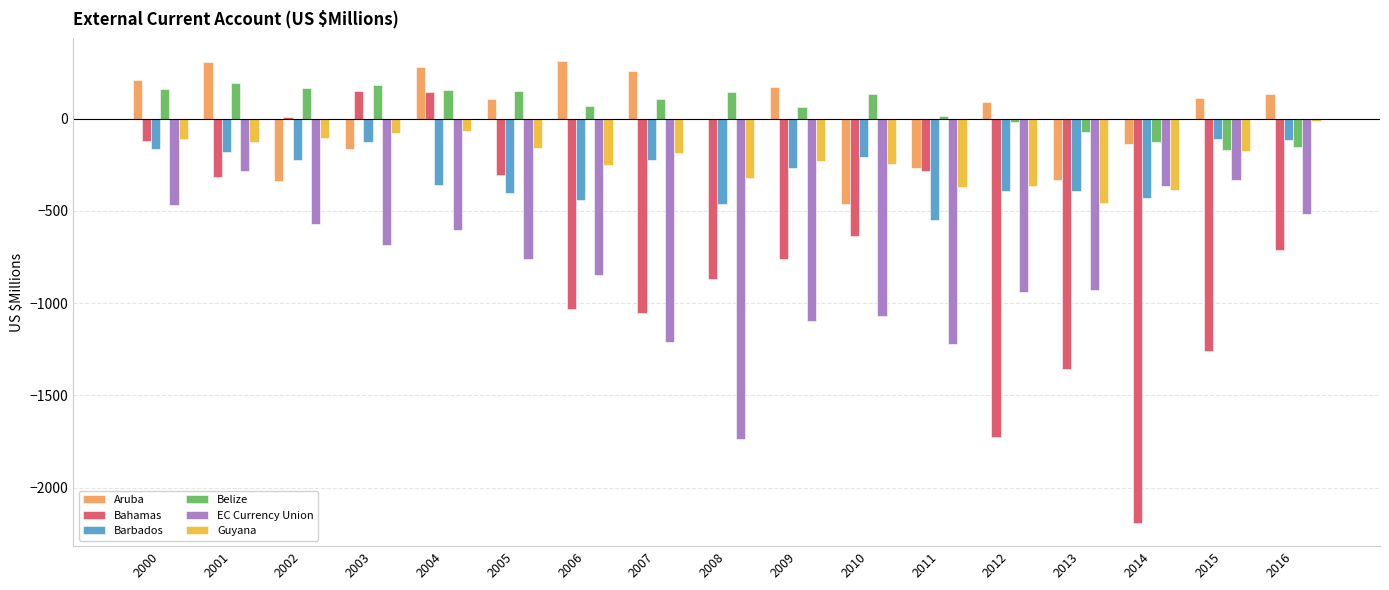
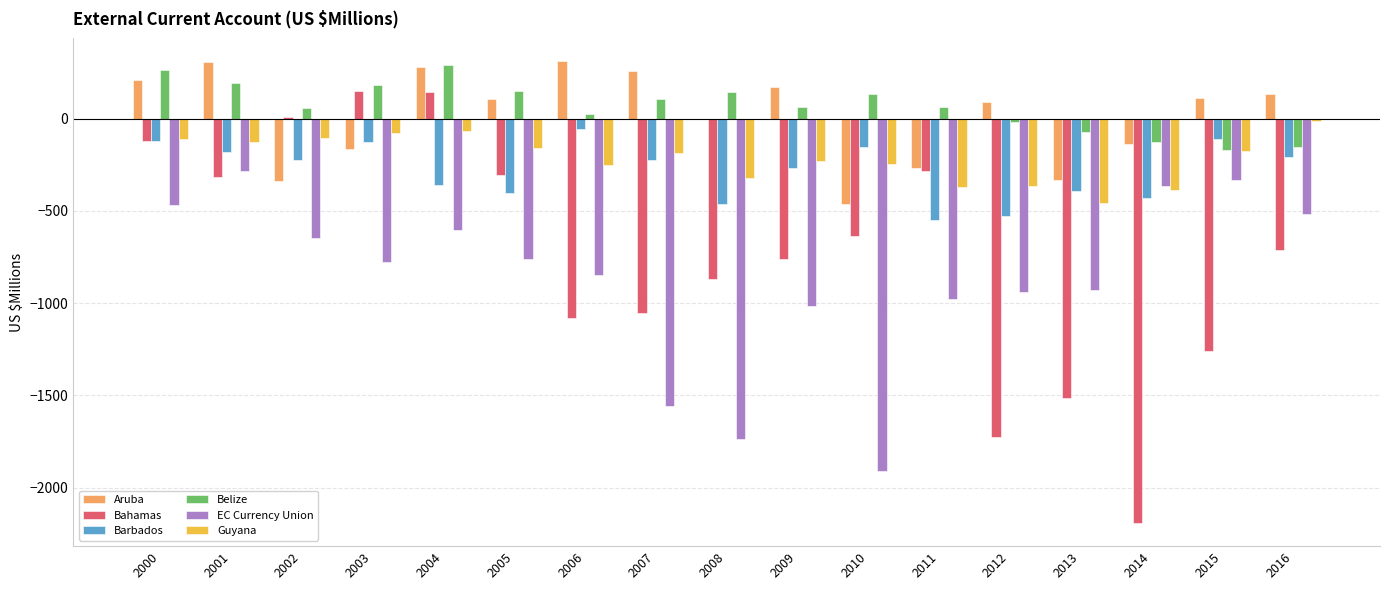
  {
    "Bahamas": {
      "2000": -120,
      "2001": -320,
      "2003": 150,
      "2004": 150,
      "2005": -300,
-     "2006": -1030,
+     "2006": -1080,
      "2007": -1050,
      "2008": -870,
      "2009": -760,
      "2010": -630,
      "2011": -280,
      "2012": -1730,
-     "2013": -1360,
+     "2013": -1520,
      "2014": -2190,
      "2015": -1260,
      "2016": -710
    },
    "Barbados": {
-     "2000": -170,
+     "2000": -120,
      "2001": -180,
      "2002": -220,
      "2003": -130,
      "2004": -360,
      "2005": -400,
-     "2006": -440,
+     "2006": -60,
      "2007": -230,
      "2008": -460,
      "2009": -270,
-     "2010": -210,
+     "2010": -150,
      "2011": -550,
-     "2012": -390,
+     "2012": -530,
      "2013": -390,
      "2014": -430,
      "2015": -110,
-     "2016": -120
+     "2016": -210
    },
    "Belize": {
-     "2000": 160,
+     "2000": 260,
      "2001": 190,
-     "2002": 170,
+     "2002": 60,
      "2003": 180,
-     "2004": 150,
+     "2004": 290,
      "2005": 150,
-     "2006": 70,
+     "2006": 30,
      "2007": 110,
      "2008": 140,
      "2009": 70,
      "2010": 130,
-     "2011": 20,
+     "2011": 60,
      "2012": -20,
      "2013": -70,
      "2014": -130,
      "2015": -170,
      "2016": -150
    },
    "EC Currency Union": {
      "2000": -470,
      "2001": -280,
-     "2002": -570,
-     "2003": -690,
+     "2002": -650,
+     "2003": -780,
      "2004": -600,
      "2005": -760,
      "2006": -850,
-     "2007": -1210,
+     "2007": -1560,
      "2008": -1740,
-     "2009": -1100,
-     "2010": -1070,
-     "2011": -1220,
+     "2009": -1020,
+     "2010": -1910,
+     "2011": -980,
      "2012": -940,
      "2013": -930,
      "2014": -360,
      "2015": -330,
      "2016": -520
    }
  }
